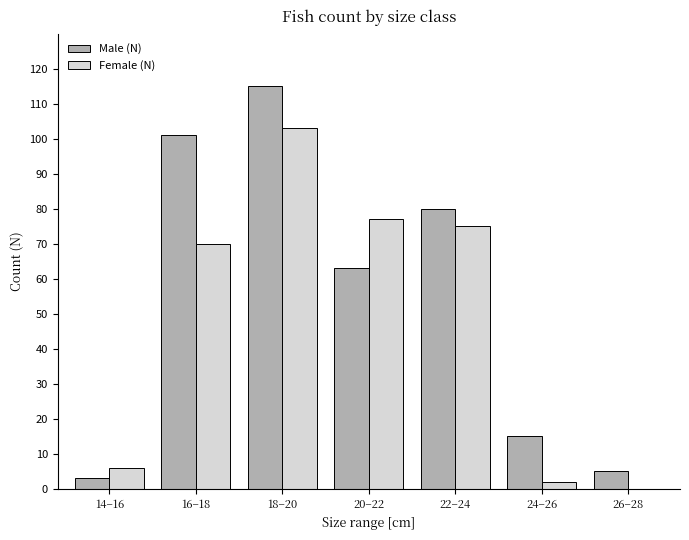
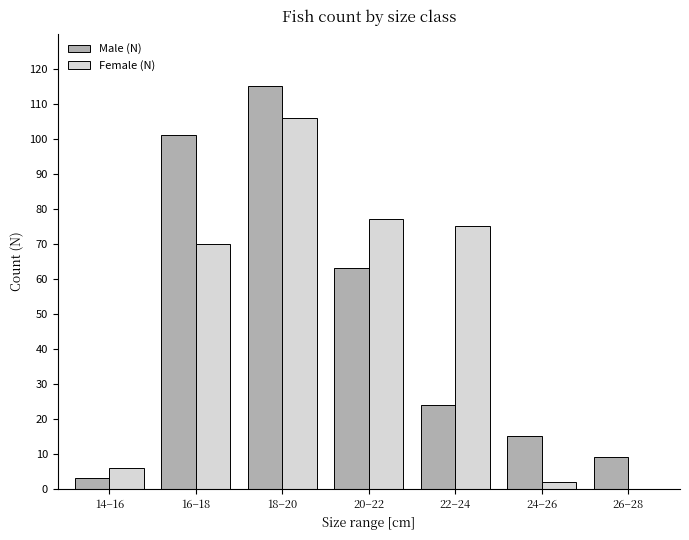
  {
    "Male (N)": {
      "14–16": 3,
      "16–18": 101,
      "18–20": 115,
      "20–22": 63,
-     "22–24": 80,
+     "22–24": 24,
      "24–26": 15,
-     "26–28": 5
+     "26–28": 9
    },
    "Female (N)": {
      "14–16": 6,
      "16–18": 70,
-     "18–20": 103,
+     "18–20": 106,
      "20–22": 77,
      "22–24": 75,
      "24–26": 2,
      "26–28": 0
    }
  }
